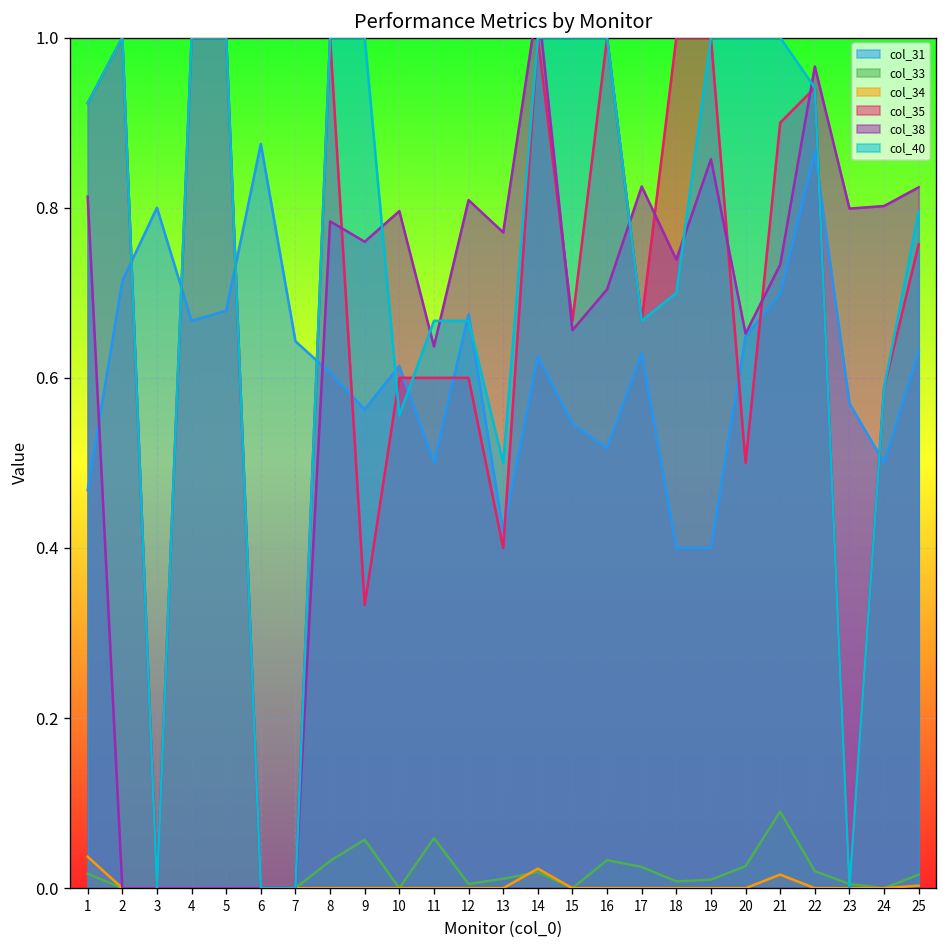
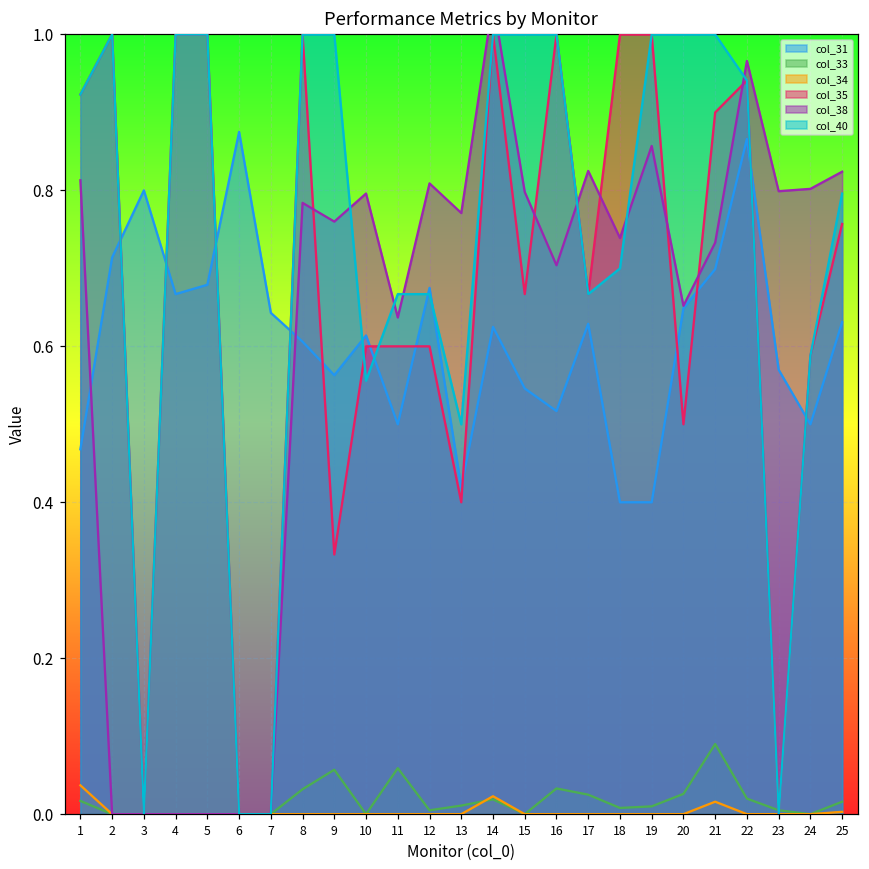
  {
    "col_33": {
      "1": 0.02,
      "8": 0.03,
      "9": 0.06,
      "11": 0.06,
      "12": 0.01,
      "13": 0.01,
      "14": 0.02,
      "16": 0.03,
      "17": 0.03,
      "18": 0.01,
      "19": 0.01,
      "20": 0.03,
      "21": 0.09,
      "22": 0.02,
      "23": 0.01,
      "25": 0.02
    },
    "col_34": {
      "1": 0.04,
      "8": 0.00,
      "9": 0.00,
      "11": 0.00,
      "12": 0.00,
      "13": 0.00,
      "14": 0.02,
      "16": 0.00,
      "17": 0.00,
      "18": 0.00,
      "19": 0.00,
      "20": 0.00,
      "21": 0.02,
      "22": 0.00,
      "25": 0.00
    },
    "col_35": {
      "9": 0.33,
      "10": 0.60,
      "11": 0.60,
      "12": 0.60,
      "13": 0.40,
      "15": 0.67,
      "18": 1.00,
      "20": 0.50,
      "21": 0.90,
      "25": 0.76
    },
    "col_38": {
      "1": 0.81,
      "8": 0.78,
      "9": 0.76,
      "10": 0.80,
      "11": 0.64,
      "12": 0.81,
      "13": 0.77,
-     "15": 0.66,
+     "15": 0.80,
      "16": 0.70,
      "17": 0.83,
      "18": 0.74,
      "19": 0.86,
      "21": 0.73,
      "22": 0.97,
      "23": 0.80,
      "24": 0.80,
      "25": 0.82
    }
  }
